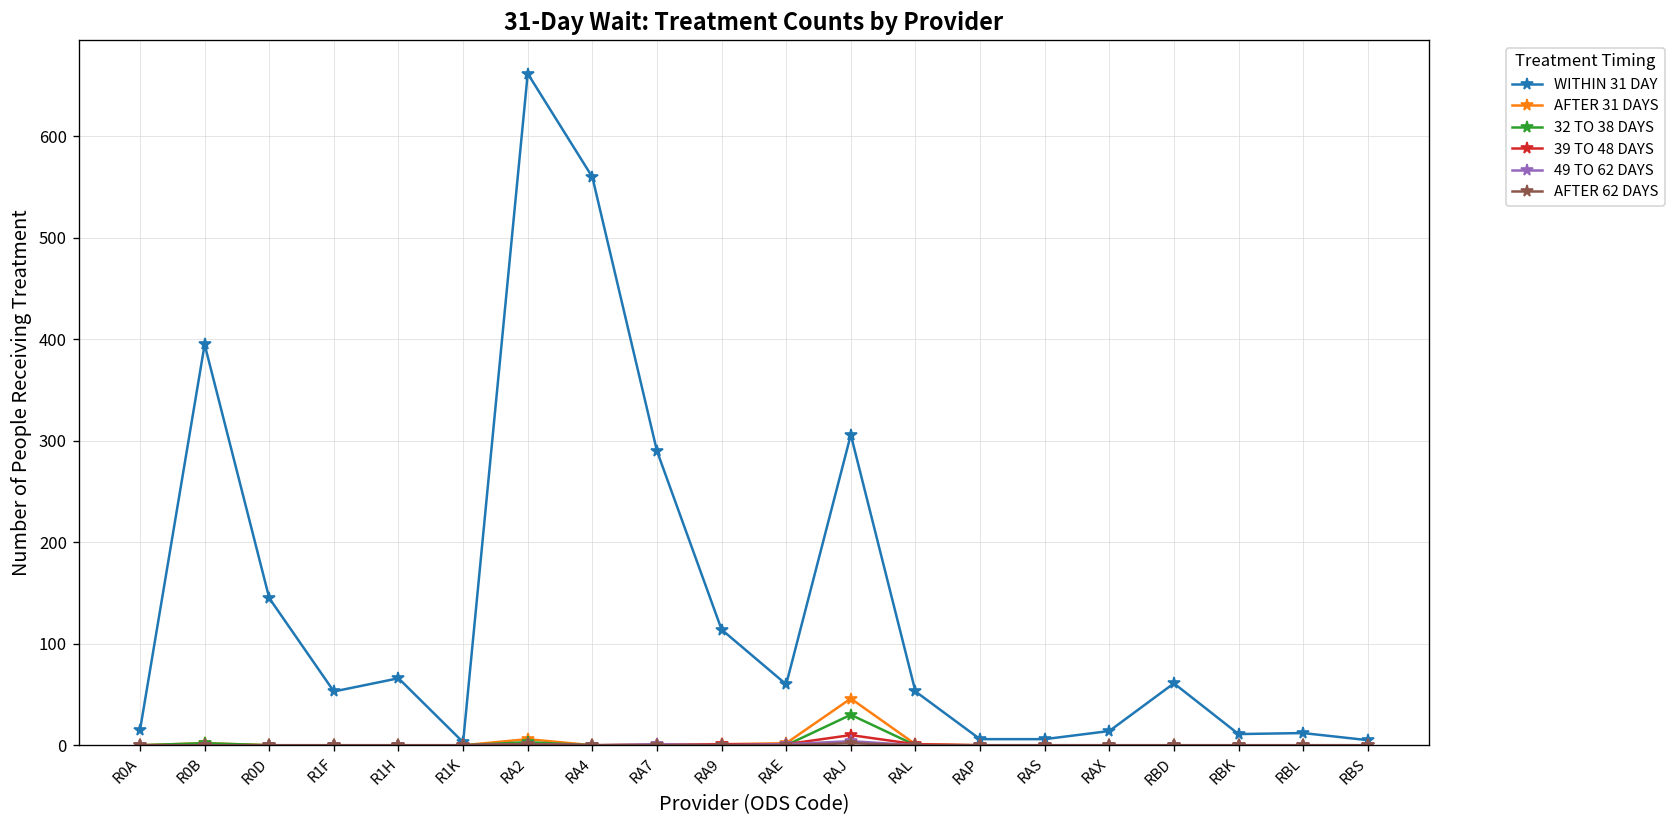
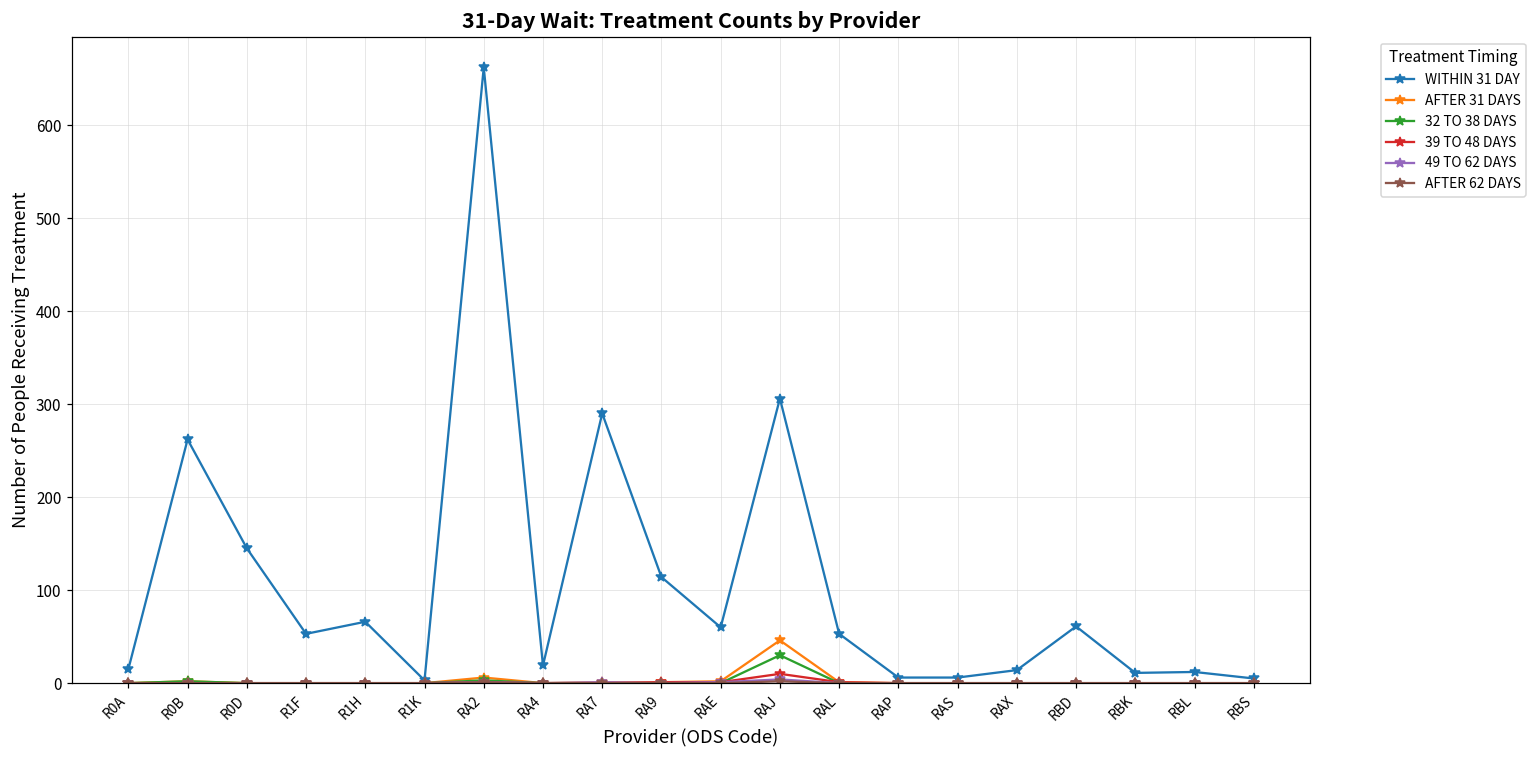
  {
    "WITHIN 31 DAY": {
      "R0A": 20,
-     "R0B": 400,
+     "R0B": 260,
      "R0D": 150,
      "R1F": 50,
      "R1H": 70,
      "RA2": 660,
-     "RA4": 560,
+     "RA4": 20,
      "RA7": 290,
      "RA9": 110,
      "RAE": 60,
      "RAJ": 310,
      "RAL": 50,
      "RAP": 10,
      "RAS": 10,
      "RAX": 10,
      "RBD": 60,
      "RBK": 10,
      "RBL": 10,
      "RBS": 10
    },
    "AFTER 31 DAYS": {
      "RAJ": 50
    },
    "32 TO 38 DAYS": {
      "RAJ": 30
    },
    "39 TO 48 DAYS": {
      "RAJ": 10
    }
  }
